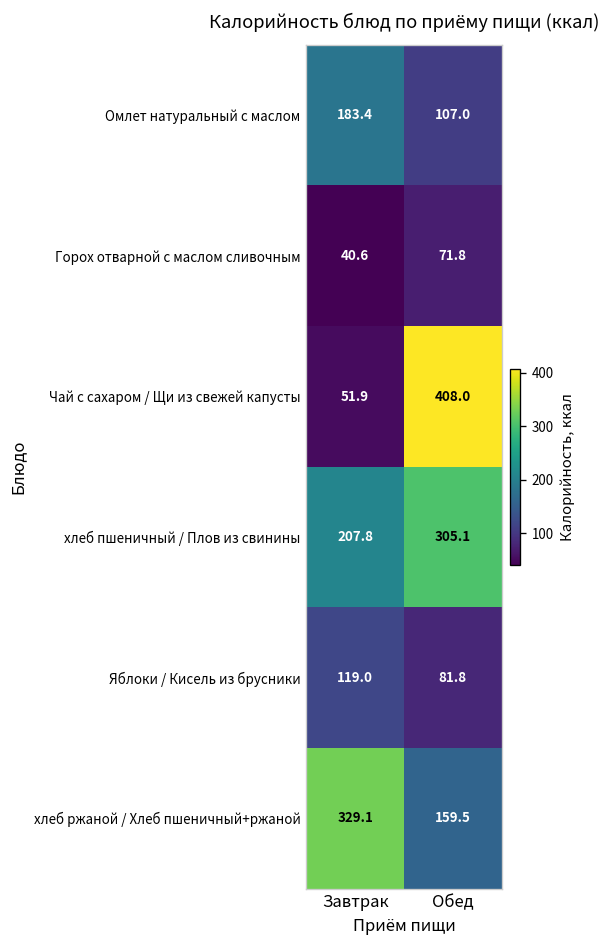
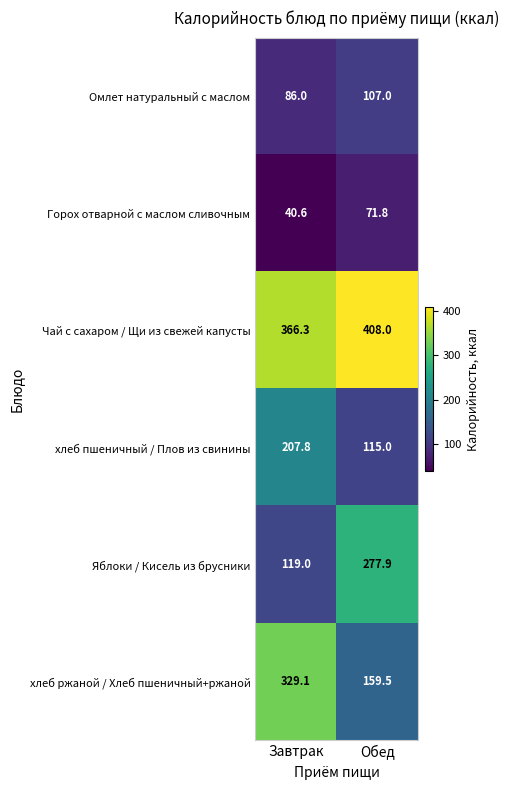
  {
    "Омлет натуральный с маслом": {
-     "Завтрак": 183.4,
+     "Завтрак": 86.0,
      "Обед": 107.0
    },
    "Горох отварной с маслом сливочным": {
      "Завтрак": 40.6,
      "Обед": 71.8
    },
    "Чай с сахаром / Щи из свежей капусты": {
-     "Завтрак": 51.9,
+     "Завтрак": 366.3,
      "Обед": 408.0
    },
    "хлеб пшеничный / Плов из свинины": {
      "Завтрак": 207.8,
-     "Обед": 305.1
+     "Обед": 115.0
    },
    "Яблоки / Кисель из брусники": {
      "Завтрак": 119.0,
-     "Обед": 81.8
+     "Обед": 277.9
    },
    "хлеб ржаной / Хлеб пшеничный+ржаной": {
      "Завтрак": 329.1,
      "Обед": 159.5
    }
  }
